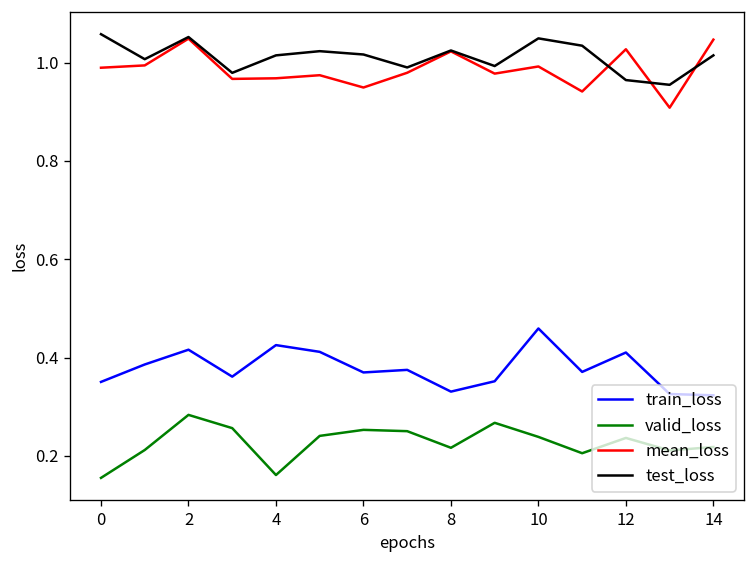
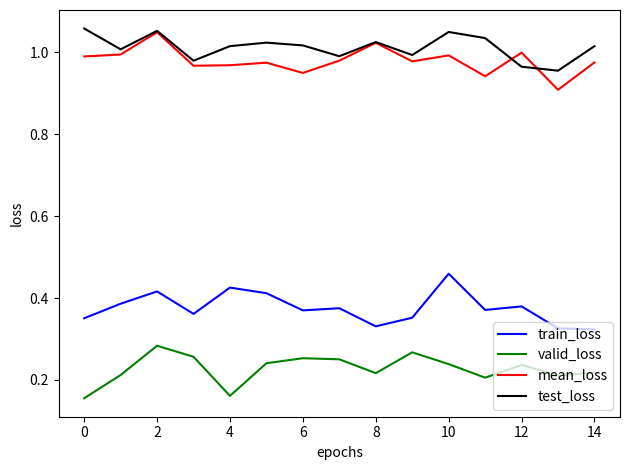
  {
    "train_loss": {
      "0": 0.35,
      "2": 0.42,
      "4": 0.43,
      "6": 0.37,
      "8": 0.33,
      "10": 0.46,
-     "12": 0.41
+     "12": 0.38
    },
    "valid_loss": {
      "0": 0.16,
      "2": 0.28,
      "4": 0.16,
      "6": 0.25,
      "8": 0.22,
      "10": 0.24
    },
    "mean_loss": {
      "0": 0.99,
      "4": 0.97,
      "6": 0.95,
      "10": 0.99,
-     "12": 1.03,
-     "14": 1.05
+     "12": 1.00,
+     "14": 0.98
    },
    "test_loss": {
      "0": 1.06,
      "4": 1.01,
      "6": 1.02,
      "10": 1.05,
      "12": 0.96,
      "14": 1.01
    }
  }
